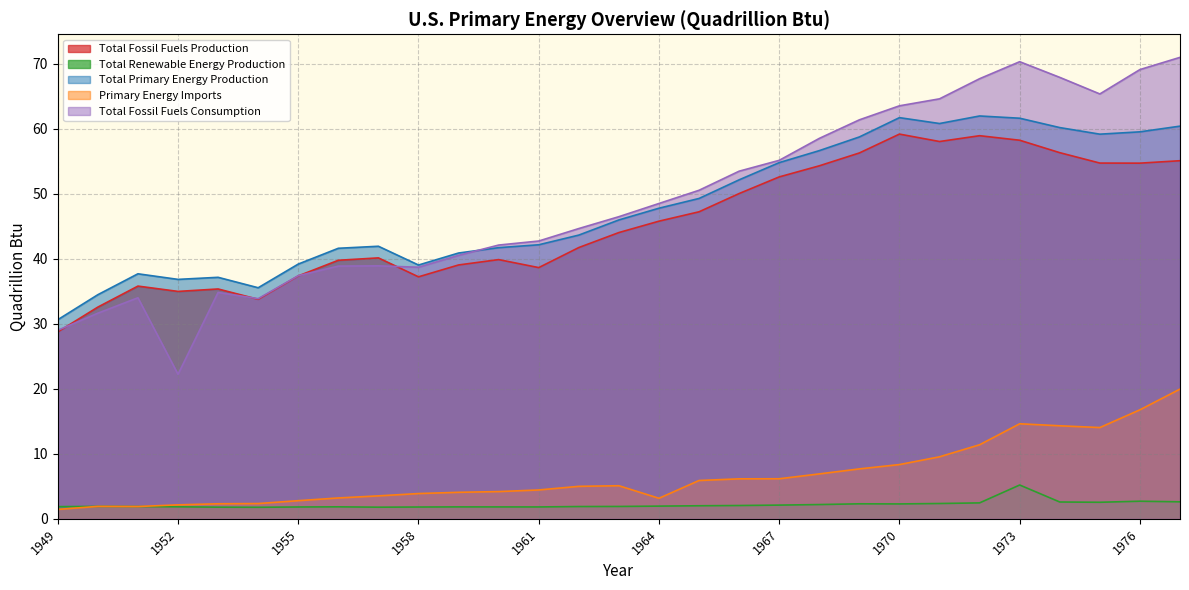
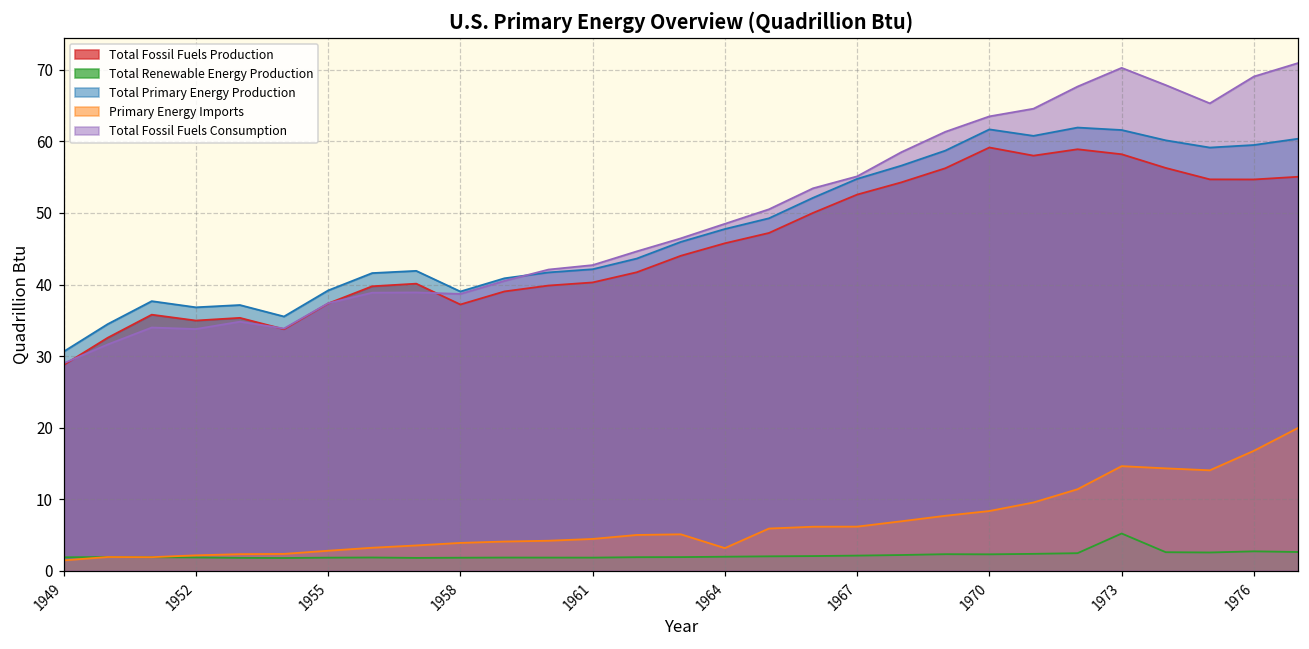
  {
    "Total Fossil Fuels Production": {
      "1952": 35,
      "1958": 37,
-     "1961": 39,
+     "1961": 40,
      "1964": 46,
      "1967": 53,
      "1970": 59,
      "1973": 58,
      "1976": 55
    },
    "Total Renewable Energy Production": {
      "1949": 2,
      "1955": 2,
      "1958": 2,
      "1961": 2,
      "1964": 2,
      "1967": 2,
      "1970": 2,
      "1973": 5,
      "1976": 3
    },
    "Total Primary Energy Production": {
      "1949": 31,
      "1952": 37,
      "1955": 39,
      "1961": 42,
      "1964": 48,
      "1970": 62,
      "1973": 62,
      "1976": 59
    },
    "Primary Energy Imports": {
      "1949": 1,
      "1955": 3,
      "1958": 4,
      "1961": 4,
      "1964": 3,
      "1967": 6,
      "1970": 8,
      "1973": 15,
      "1976": 17
    },
    "Total Fossil Fuels Consumption": {
-     "1952": 22,
+     "1952": 34,
      "1961": 43,
      "1964": 48,
      "1970": 64,
      "1973": 70,
      "1976": 69
    }
  }
